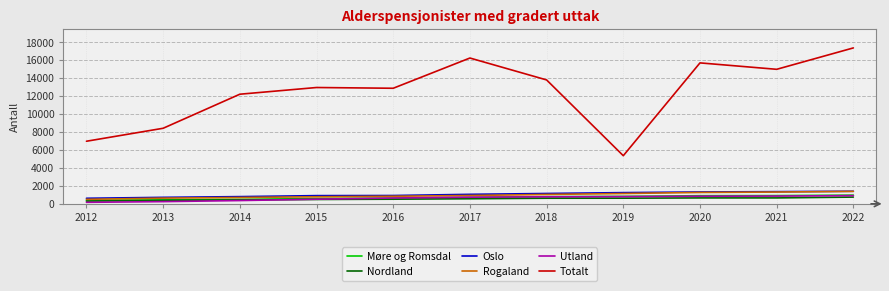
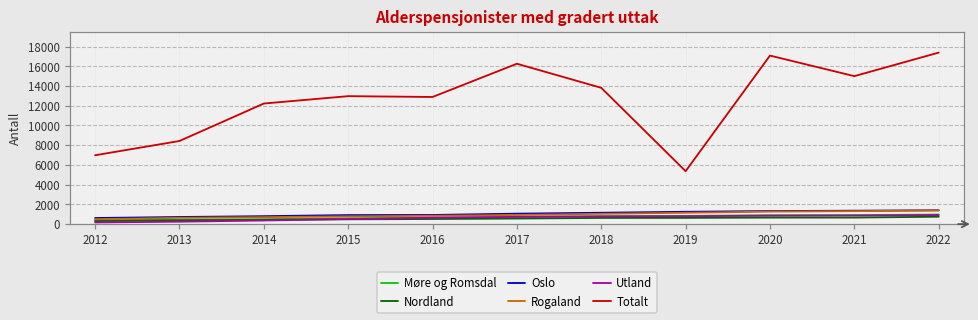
  {
    "Totalt": {
      "2012": 7000,
      "2013": 8000,
      "2014": 12000,
      "2015": 13000,
      "2016": 13000,
      "2017": 16000,
      "2018": 14000,
      "2019": 5000,
-     "2020": 16000,
+     "2020": 17000,
      "2021": 15000,
      "2022": 17000
    }
  }
